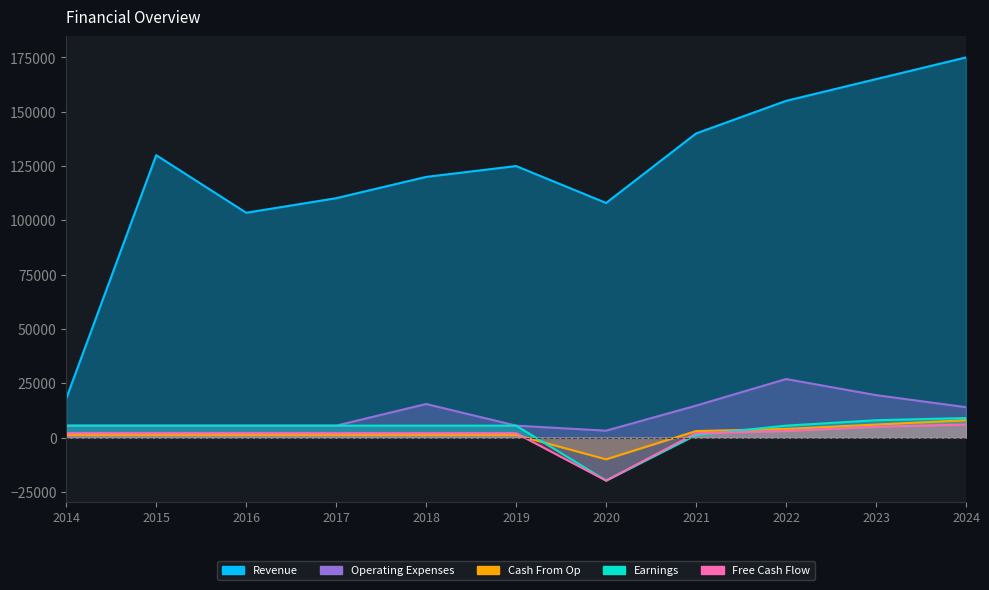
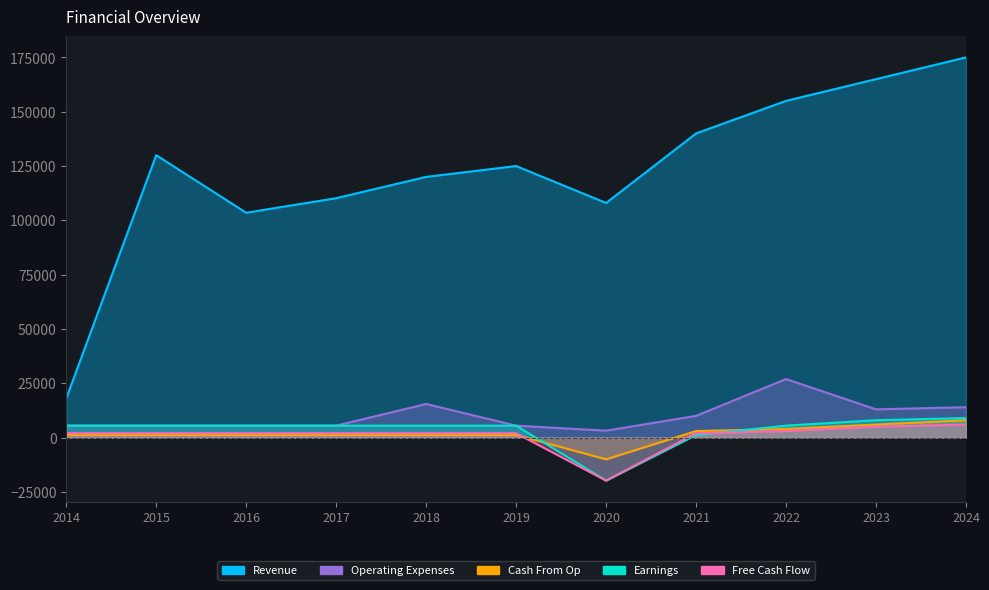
  {
    "Operating Expenses": {
      "2018": 15000,
      "2020": 3000,
-     "2021": 15000,
+     "2021": 10000,
      "2022": 27000,
-     "2023": 20000,
+     "2023": 13000,
      "2024": 14000
    }
  }
